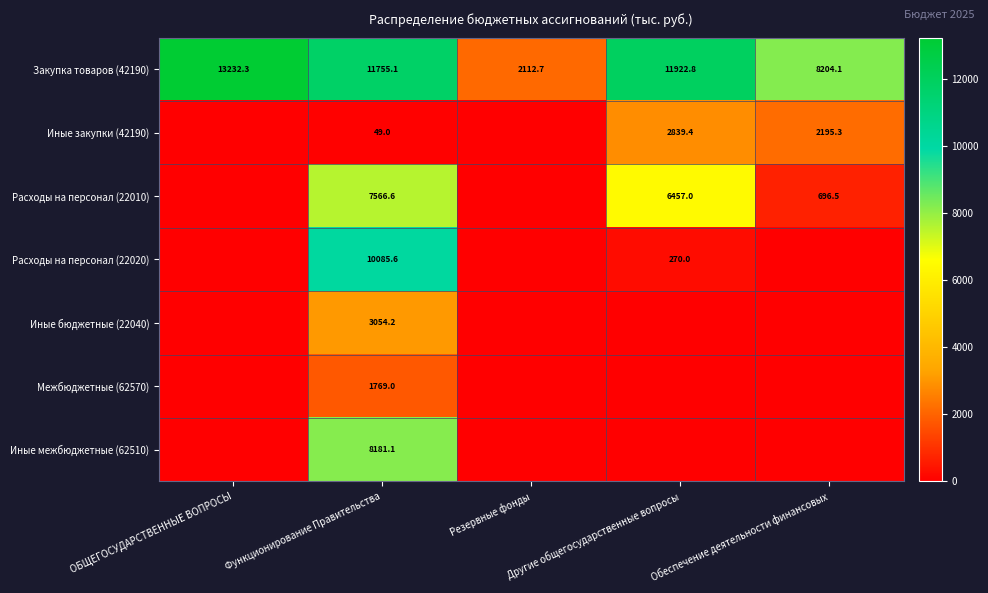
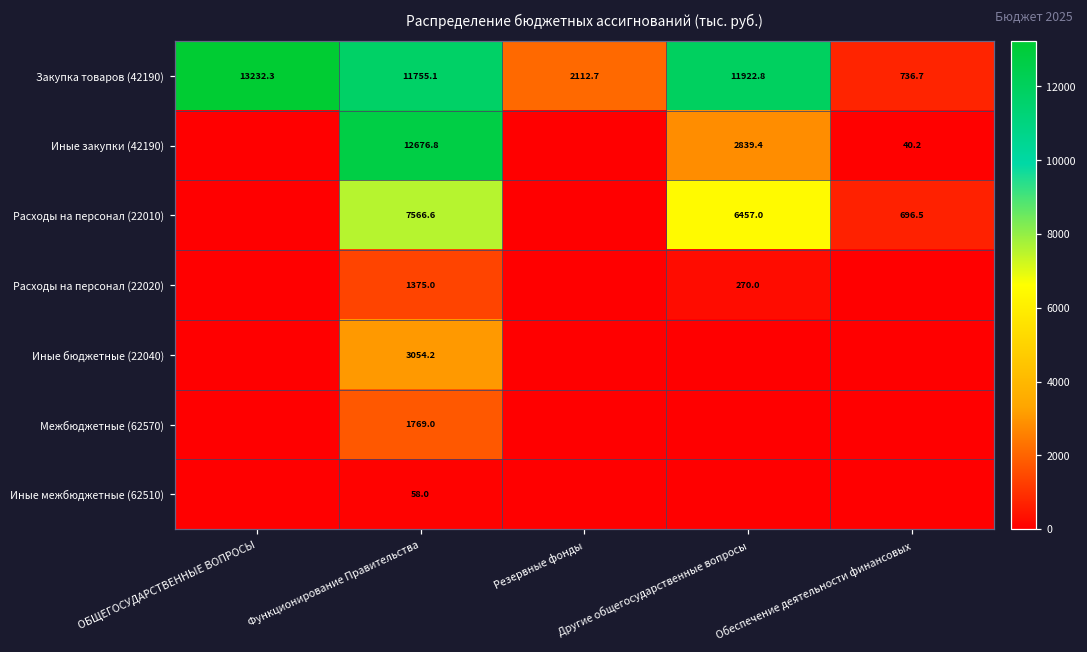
  {
    "Закупка товаров (42190)": {
      "ОБЩЕГОСУДАРСТВЕННЫЕ ВОПРОСЫ": 13232.3,
      "Функционирование Правительства": 11755.1,
      "Резервные фонды": 2112.7,
      "Другие общегосударственные вопросы": 11922.8,
-     "Обеспечение деятельности финансовых": 8204.1
+     "Обеспечение деятельности финансовых": 736.7
    },
    "Иные закупки (42190)": {
-     "Функционирование Правительства": 49.0,
+     "Функционирование Правительства": 12676.8,
      "Другие общегосударственные вопросы": 2839.4,
-     "Обеспечение деятельности финансовых": 2195.3
+     "Обеспечение деятельности финансовых": 40.2
    },
    "Расходы на персонал (22010)": {
      "Функционирование Правительства": 7566.6,
      "Другие общегосударственные вопросы": 6457.0,
      "Обеспечение деятельности финансовых": 696.5
    },
    "Расходы на персонал (22020)": {
-     "Функционирование Правительства": 10085.6,
+     "Функционирование Правительства": 1375.0,
      "Другие общегосударственные вопросы": 270.0
    },
    "Иные бюджетные (22040)": {
      "Функционирование Правительства": 3054.2
    },
    "Межбюджетные (62570)": {
      "Функционирование Правительства": 1769.0
    },
    "Иные межбюджетные (62510)": {
-     "Функционирование Правительства": 8181.1
+     "Функционирование Правительства": 58.0
    }
  }
